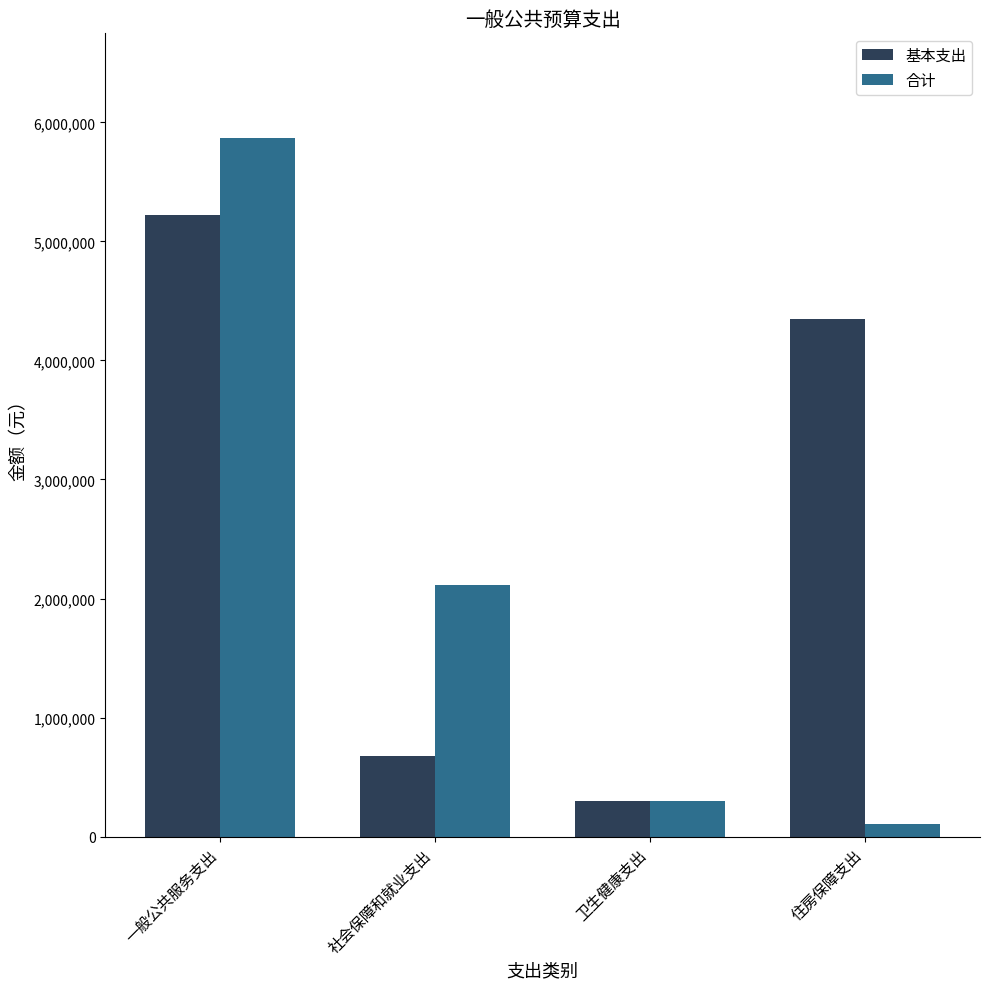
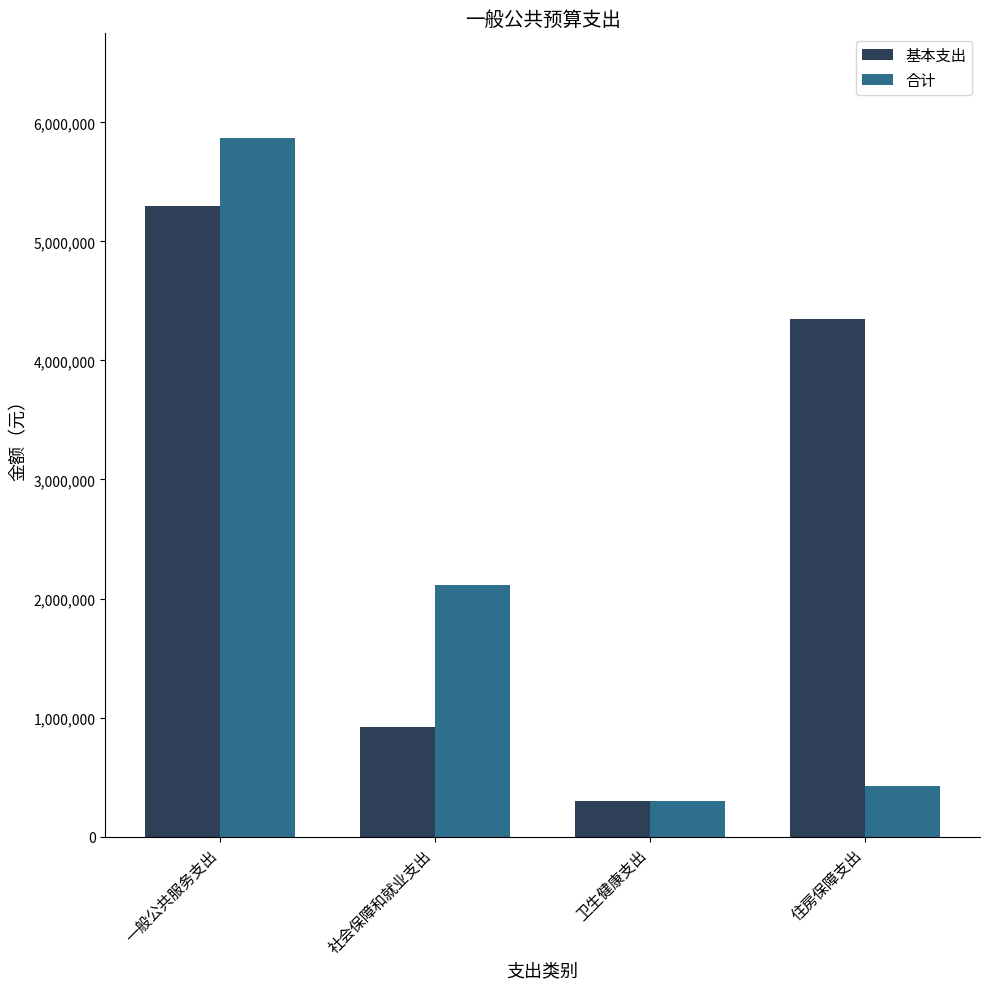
  {
    "基本支出": {
-     "一般公共服务支出": "5,230,000",
-     "社会保障和就业支出": "680,000",
+     "一般公共服务支出": "5,300,000",
+     "社会保障和就业支出": "920,000",
      "卫生健康支出": "300,000",
      "住房保障支出": "4,350,000"
    },
    "合计": {
      "一般公共服务支出": "5,870,000",
      "社会保障和就业支出": "2,110,000",
      "卫生健康支出": "300,000",
-     "住房保障支出": "100,000"
+     "住房保障支出": "420,000"
    }
  }
